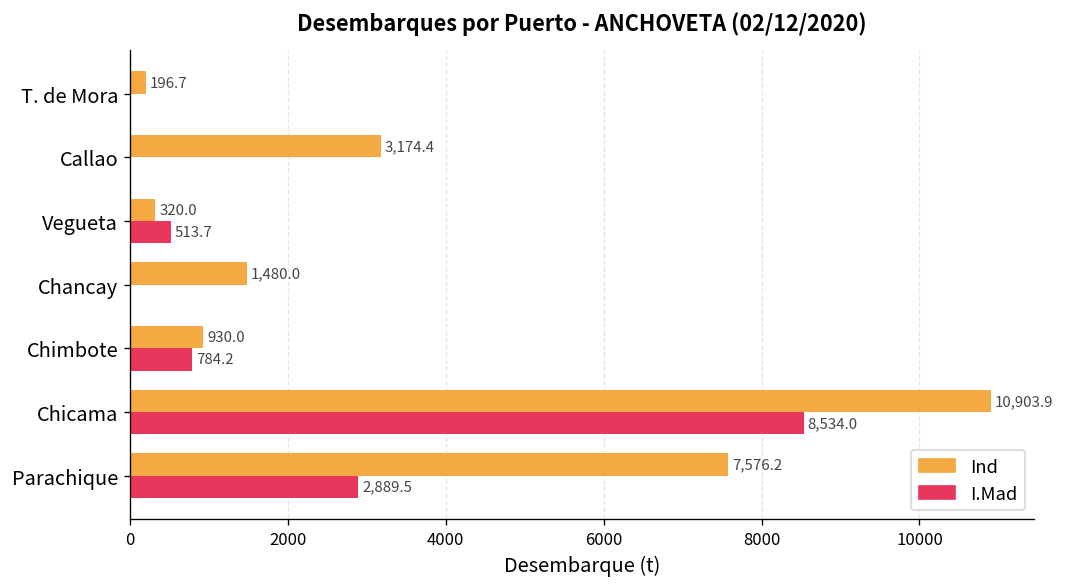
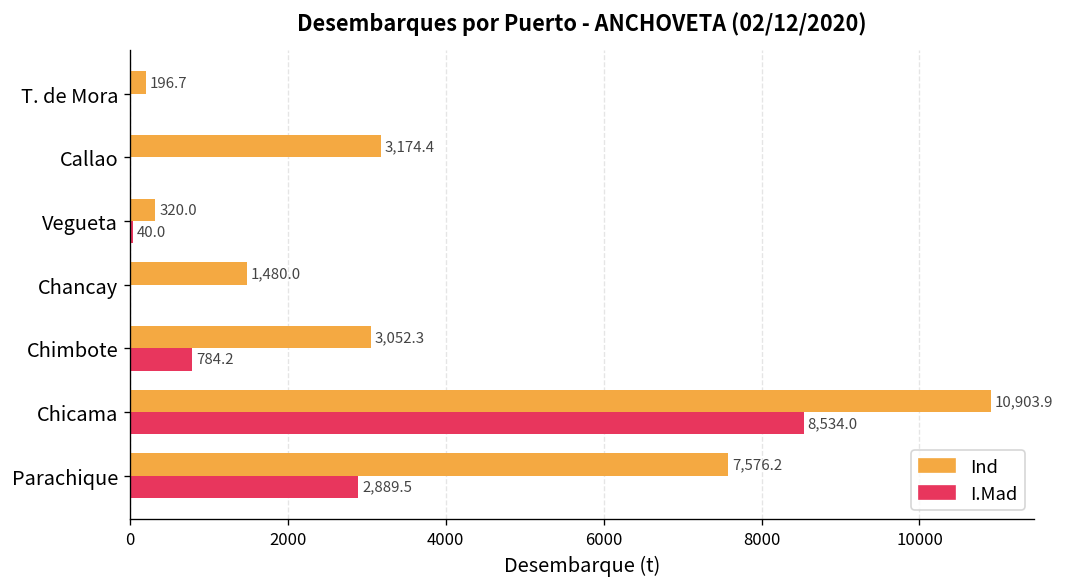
  {
    "Ind": {
      "T. de Mora": "196.7",
      "Callao": "3,174.4",
      "Vegueta": "320.0",
      "Chancay": "1,480.0",
-     "Chimbote": "930.0",
+     "Chimbote": "3,052.3",
      "Chicama": "10,903.9",
      "Parachique": "7,576.2"
    },
    "I.Mad": {
-     "Vegueta": "513.7",
+     "Vegueta": "40.0",
      "Chimbote": "784.2",
      "Chicama": "8,534.0",
      "Parachique": "2,889.5"
    }
  }
